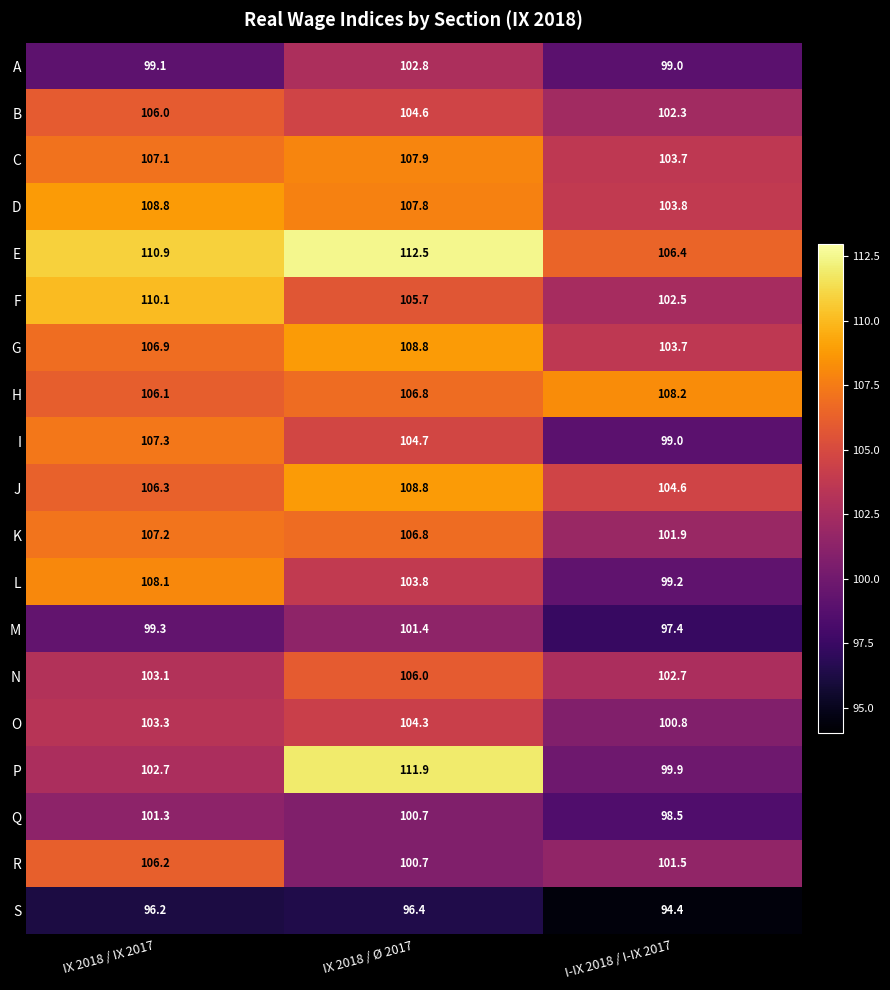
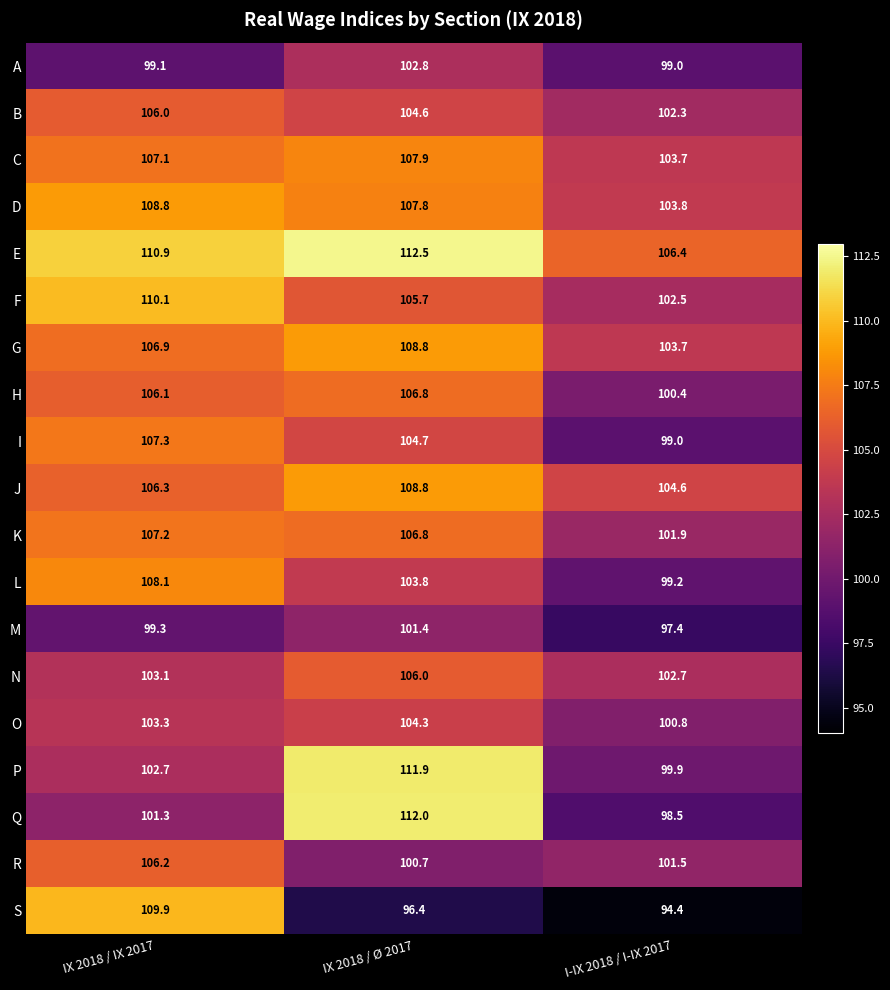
  {
    "A": {
      "IX 2018 / IX 2017": 99.1,
      "IX 2018 / Ø 2017": 102.8,
      "I-IX 2018 / I-IX 2017": 99.0
    },
    "B": {
      "IX 2018 / IX 2017": 106.0,
      "IX 2018 / Ø 2017": 104.6,
      "I-IX 2018 / I-IX 2017": 102.3
    },
    "C": {
      "IX 2018 / IX 2017": 107.1,
      "IX 2018 / Ø 2017": 107.9,
      "I-IX 2018 / I-IX 2017": 103.7
    },
    "D": {
      "IX 2018 / IX 2017": 108.8,
      "IX 2018 / Ø 2017": 107.8,
      "I-IX 2018 / I-IX 2017": 103.8
    },
    "E": {
      "IX 2018 / IX 2017": 110.9,
      "IX 2018 / Ø 2017": 112.5,
      "I-IX 2018 / I-IX 2017": 106.4
    },
    "F": {
      "IX 2018 / IX 2017": 110.1,
      "IX 2018 / Ø 2017": 105.7,
      "I-IX 2018 / I-IX 2017": 102.5
    },
    "G": {
      "IX 2018 / IX 2017": 106.9,
      "IX 2018 / Ø 2017": 108.8,
      "I-IX 2018 / I-IX 2017": 103.7
    },
    "H": {
      "IX 2018 / IX 2017": 106.1,
      "IX 2018 / Ø 2017": 106.8,
-     "I-IX 2018 / I-IX 2017": 108.2
+     "I-IX 2018 / I-IX 2017": 100.4
    },
    "I": {
      "IX 2018 / IX 2017": 107.3,
      "IX 2018 / Ø 2017": 104.7,
      "I-IX 2018 / I-IX 2017": 99.0
    },
    "J": {
      "IX 2018 / IX 2017": 106.3,
      "IX 2018 / Ø 2017": 108.8,
      "I-IX 2018 / I-IX 2017": 104.6
    },
    "K": {
      "IX 2018 / IX 2017": 107.2,
      "IX 2018 / Ø 2017": 106.8,
      "I-IX 2018 / I-IX 2017": 101.9
    },
    "L": {
      "IX 2018 / IX 2017": 108.1,
      "IX 2018 / Ø 2017": 103.8,
      "I-IX 2018 / I-IX 2017": 99.2
    },
    "M": {
      "IX 2018 / IX 2017": 99.3,
      "IX 2018 / Ø 2017": 101.4,
      "I-IX 2018 / I-IX 2017": 97.4
    },
    "N": {
      "IX 2018 / IX 2017": 103.1,
      "IX 2018 / Ø 2017": 106.0,
      "I-IX 2018 / I-IX 2017": 102.7
    },
    "O": {
      "IX 2018 / IX 2017": 103.3,
      "IX 2018 / Ø 2017": 104.3,
      "I-IX 2018 / I-IX 2017": 100.8
    },
    "P": {
      "IX 2018 / IX 2017": 102.7,
      "IX 2018 / Ø 2017": 111.9,
      "I-IX 2018 / I-IX 2017": 99.9
    },
    "Q": {
      "IX 2018 / IX 2017": 101.3,
-     "IX 2018 / Ø 2017": 100.7,
+     "IX 2018 / Ø 2017": 112.0,
      "I-IX 2018 / I-IX 2017": 98.5
    },
    "R": {
      "IX 2018 / IX 2017": 106.2,
      "IX 2018 / Ø 2017": 100.7,
      "I-IX 2018 / I-IX 2017": 101.5
    },
    "S": {
-     "IX 2018 / IX 2017": 96.2,
+     "IX 2018 / IX 2017": 109.9,
      "IX 2018 / Ø 2017": 96.4,
      "I-IX 2018 / I-IX 2017": 94.4
    }
  }
